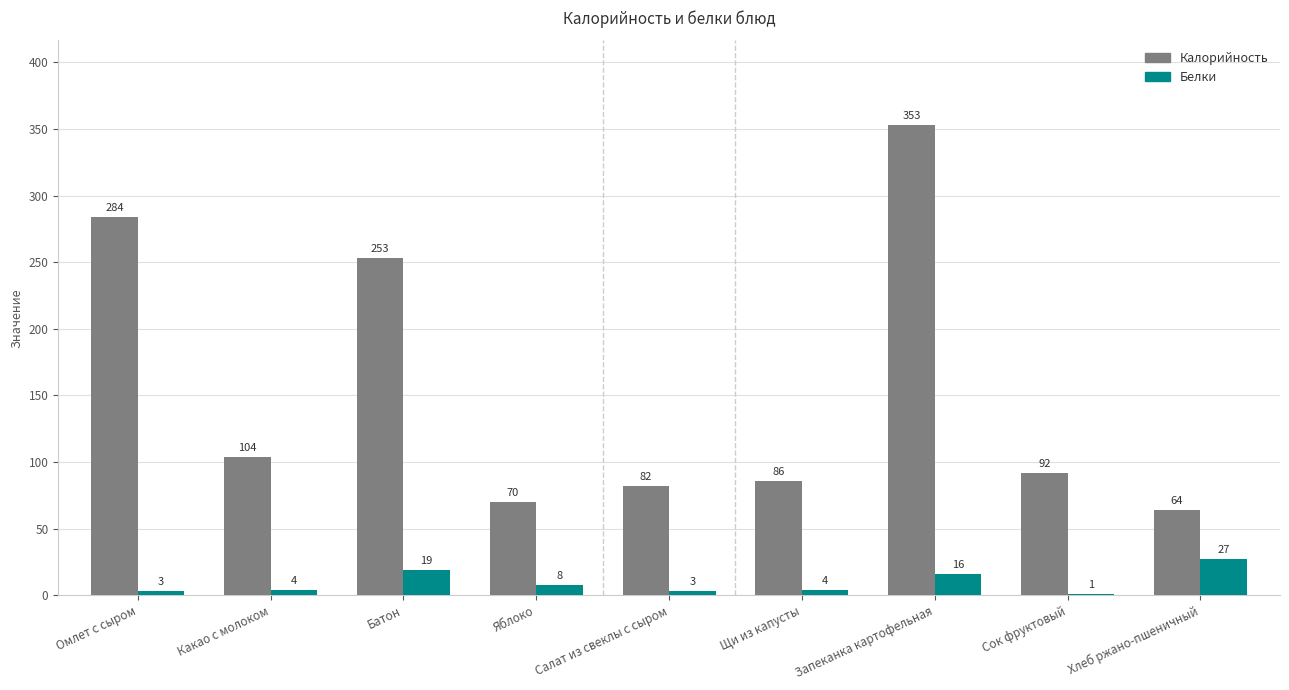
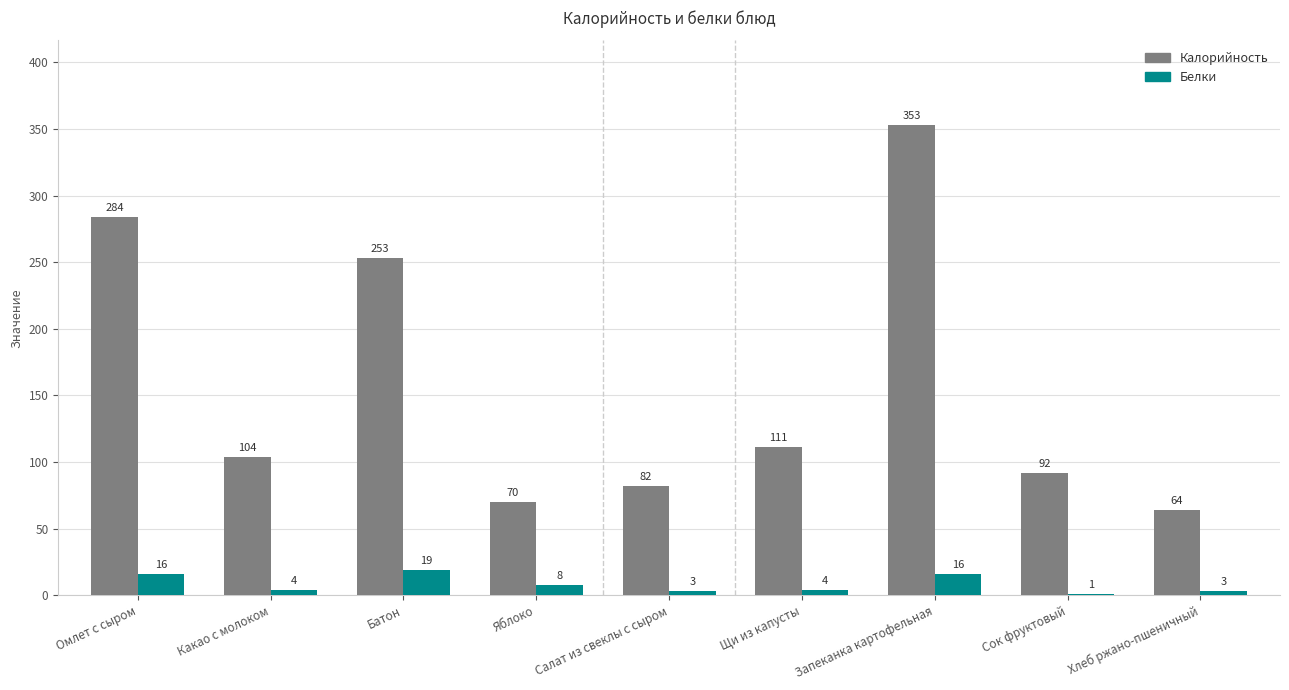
  {
    "Калорийность": {
      "Омлет с сыром": 284,
      "Какао с молоком": 104,
      "Батон": 253,
      "Яблоко": 70,
      "Салат из свеклы с сыром": 82,
-     "Щи из капусты": 86,
+     "Щи из капусты": 111,
      "Запеканка картофельная": 353,
      "Сок фруктовый": 92,
      "Хлеб ржано-пшеничный": 64
    },
    "Белки": {
-     "Омлет с сыром": 3,
+     "Омлет с сыром": 16,
      "Какао с молоком": 4,
      "Батон": 19,
      "Яблоко": 8,
      "Салат из свеклы с сыром": 3,
      "Щи из капусты": 4,
      "Запеканка картофельная": 16,
      "Сок фруктовый": 1,
-     "Хлеб ржано-пшеничный": 27
+     "Хлеб ржано-пшеничный": 3
    }
  }
